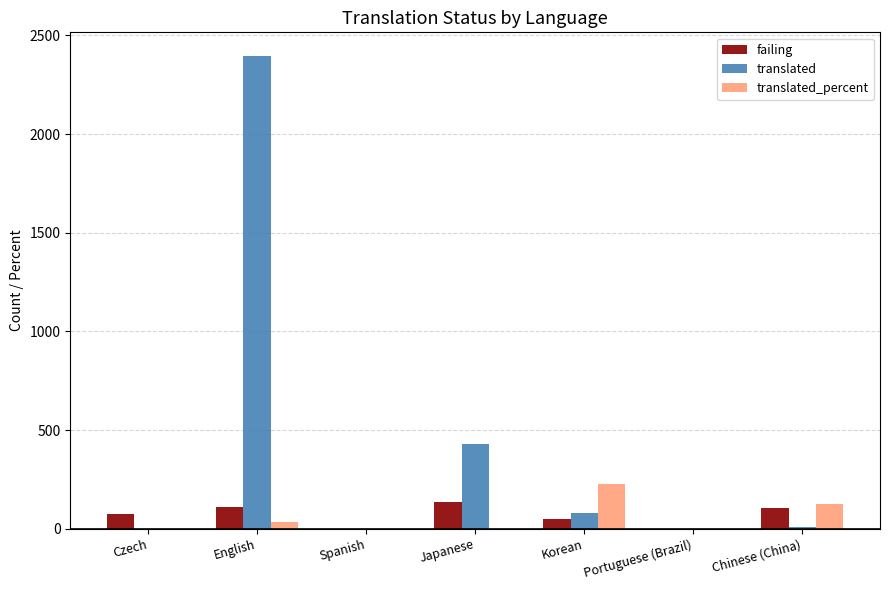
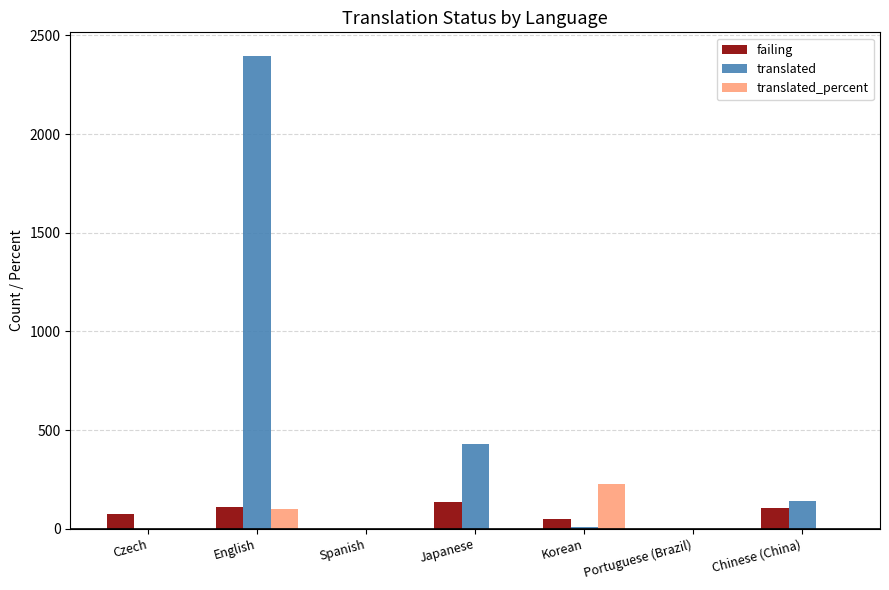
  {
    "failing": {
      "Czech": 70,
      "English": 110,
      "Spanish": 0,
      "Japanese": 140,
      "Korean": 50,
      "Portuguese (Brazil)": 0,
      "Chinese (China)": 110
    },
    "translated": {
      "Czech": 0,
      "English": 2400,
      "Spanish": 0,
      "Japanese": 430,
-     "Korean": 80,
+     "Korean": 10,
      "Portuguese (Brazil)": 0,
-     "Chinese (China)": 10
+     "Chinese (China)": 140
    },
    "translated_percent": {
      "Czech": 0,
-     "English": 30,
+     "English": 100,
      "Spanish": 0,
      "Korean": 230,
      "Portuguese (Brazil)": 0,
-     "Chinese (China)": 120
+     "Chinese (China)": 0
    }
  }
